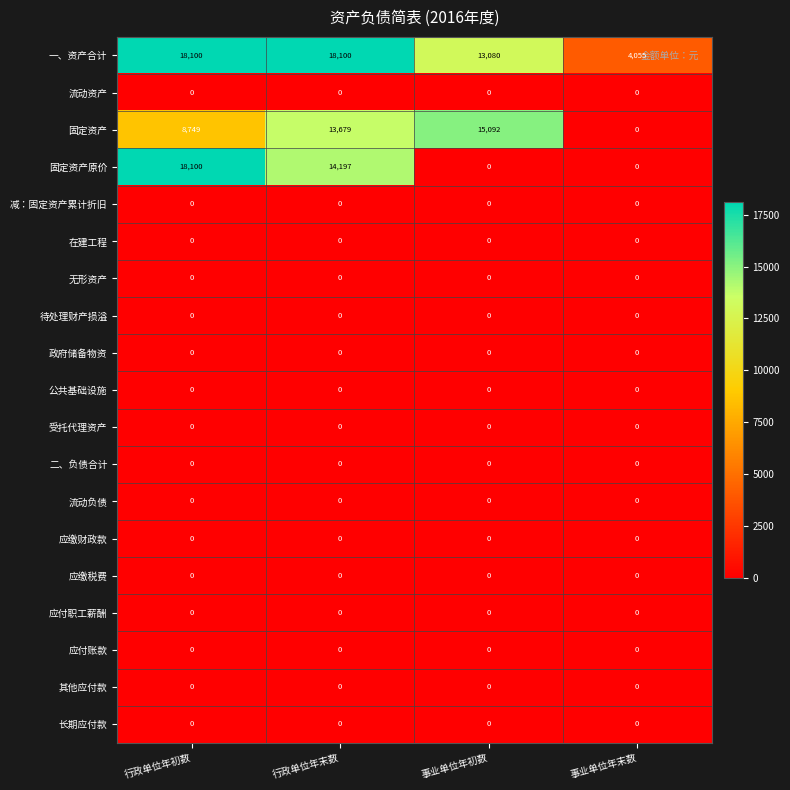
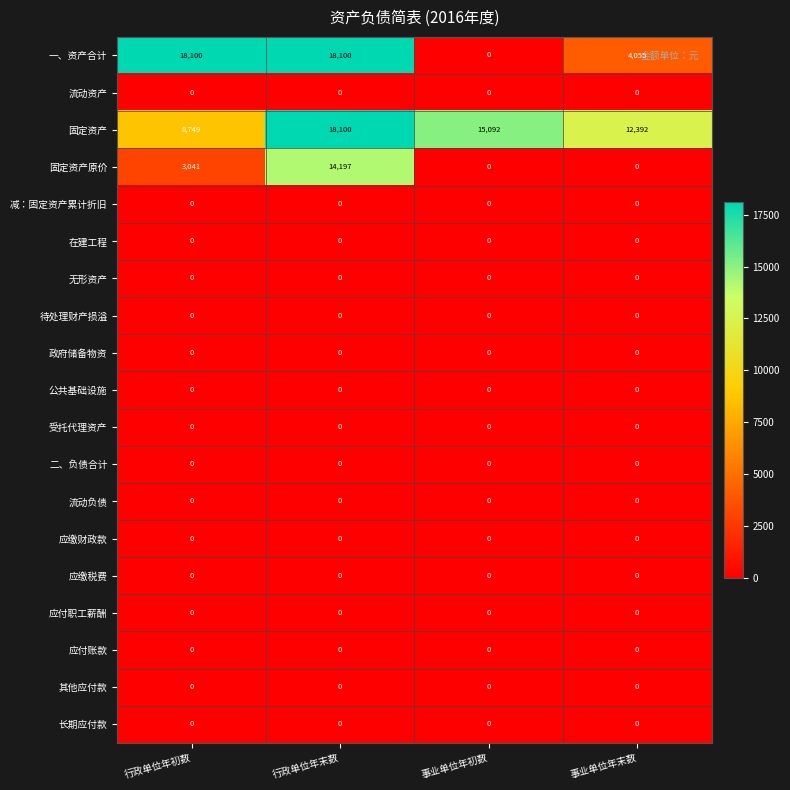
  {
    "一、资产合计": {
      "行政单位年初数": "18,100",
      "行政单位年末数": "18,100",
-     "事业单位年初数": "13,080"
+     "事业单位年初数": "0"
    },
    "流动资产": {
      "行政单位年初数": "0",
      "行政单位年末数": "0",
      "事业单位年初数": "0",
      "事业单位年末数": "0"
    },
    "固定资产": {
      "行政单位年初数": "8,749",
-     "行政单位年末数": "13,679",
+     "行政单位年末数": "18,100",
      "事业单位年初数": "15,092",
-     "事业单位年末数": "0"
+     "事业单位年末数": "12,392"
    },
    "固定资产原价": {
-     "行政单位年初数": "18,100",
+     "行政单位年初数": "3,041",
      "行政单位年末数": "14,197",
      "事业单位年初数": "0",
      "事业单位年末数": "0"
    },
    "减：固定资产累计折旧": {
      "行政单位年初数": "0",
      "行政单位年末数": "0",
      "事业单位年初数": "0",
      "事业单位年末数": "0"
    },
    "在建工程": {
      "行政单位年初数": "0",
      "行政单位年末数": "0",
      "事业单位年初数": "0",
      "事业单位年末数": "0"
    },
    "无形资产": {
      "行政单位年初数": "0",
      "行政单位年末数": "0",
      "事业单位年初数": "0",
      "事业单位年末数": "0"
    },
    "待处理财产损溢": {
      "行政单位年初数": "0",
      "行政单位年末数": "0",
      "事业单位年初数": "0",
      "事业单位年末数": "0"
    },
    "政府储备物资": {
      "行政单位年初数": "0",
      "行政单位年末数": "0",
      "事业单位年初数": "0",
      "事业单位年末数": "0"
    },
    "公共基础设施": {
      "行政单位年初数": "0",
      "行政单位年末数": "0",
      "事业单位年初数": "0",
      "事业单位年末数": "0"
    },
    "受托代理资产": {
      "行政单位年初数": "0",
      "行政单位年末数": "0",
      "事业单位年初数": "0",
      "事业单位年末数": "0"
    },
    "二、负债合计": {
      "行政单位年初数": "0",
      "行政单位年末数": "0",
      "事业单位年初数": "0",
      "事业单位年末数": "0"
    },
    "流动负债": {
      "行政单位年初数": "0",
      "行政单位年末数": "0",
      "事业单位年初数": "0",
      "事业单位年末数": "0"
    },
    "应缴财政款": {
      "行政单位年初数": "0",
      "行政单位年末数": "0",
      "事业单位年初数": "0",
      "事业单位年末数": "0"
    },
    "应缴税费": {
      "行政单位年初数": "0",
      "行政单位年末数": "0",
      "事业单位年初数": "0",
      "事业单位年末数": "0"
    },
    "应付职工薪酬": {
      "行政单位年初数": "0",
      "行政单位年末数": "0",
      "事业单位年初数": "0",
      "事业单位年末数": "0"
    },
    "应付账款": {
      "行政单位年初数": "0",
      "行政单位年末数": "0",
      "事业单位年初数": "0",
      "事业单位年末数": "0"
    },
    "其他应付款": {
      "行政单位年初数": "0",
      "行政单位年末数": "0",
      "事业单位年初数": "0",
      "事业单位年末数": "0"
    },
    "长期应付款": {
      "行政单位年初数": "0",
      "行政单位年末数": "0",
      "事业单位年初数": "0",
      "事业单位年末数": "0"
    }
  }
